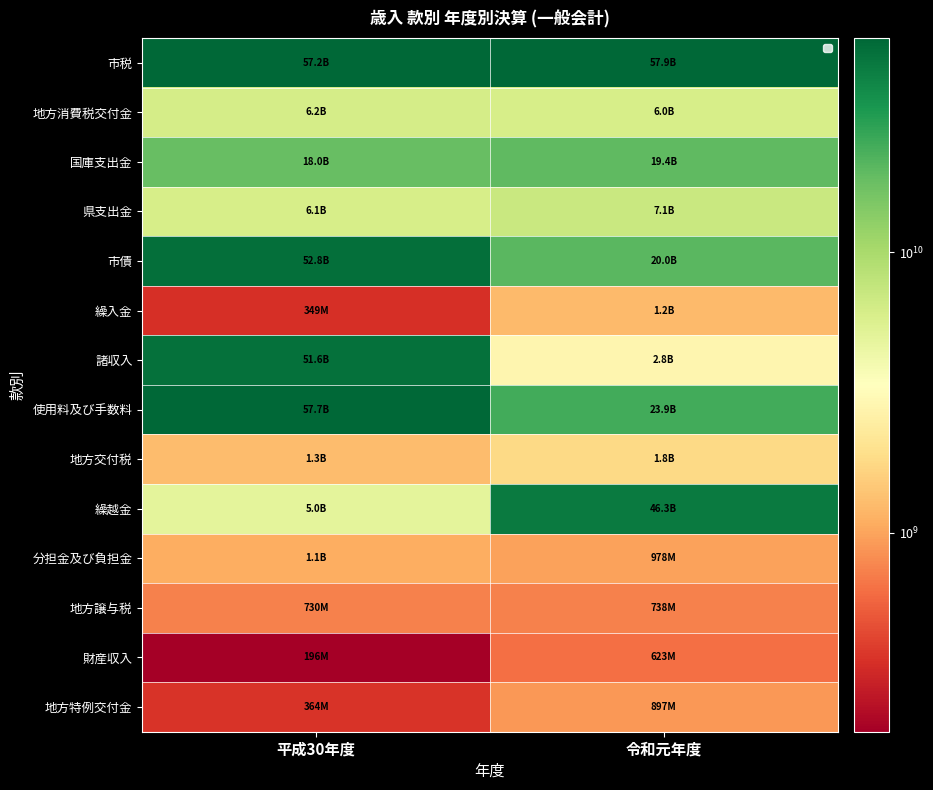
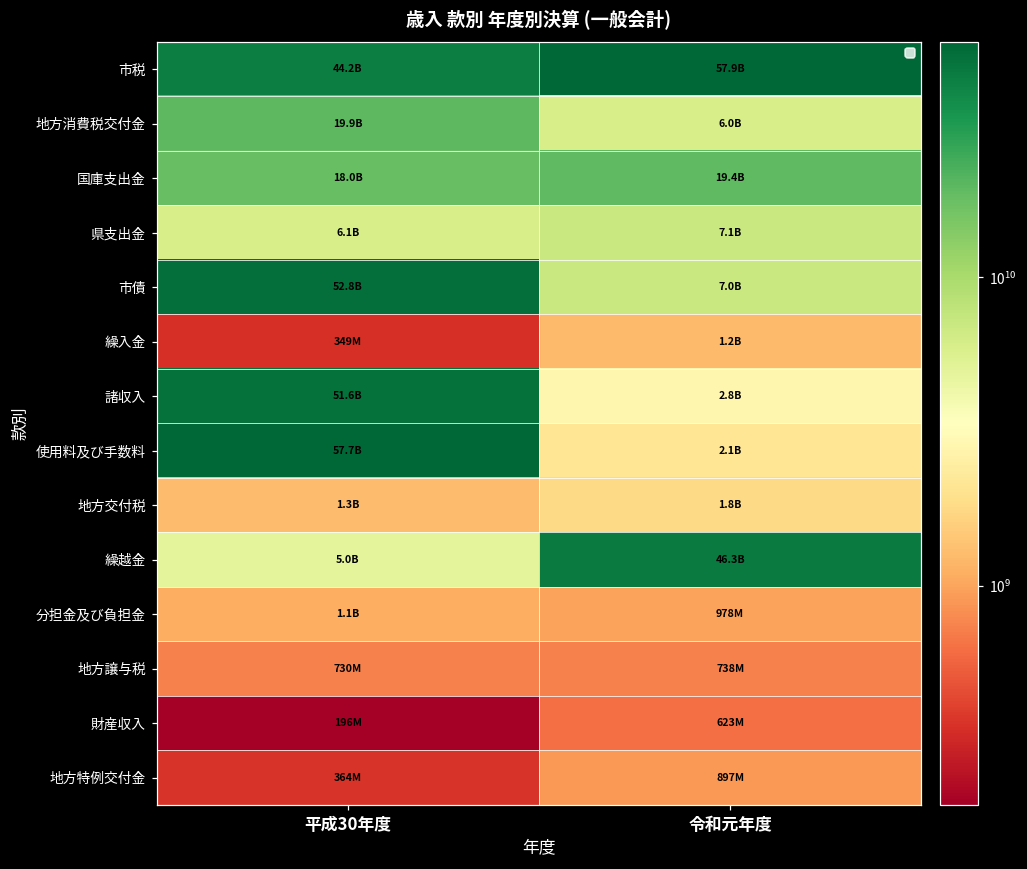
  {
    "市税": {
-     "平成30年度": "57.2B",
+     "平成30年度": "44.2B",
      "令和元年度": "57.9B"
    },
    "地方消費税交付金": {
-     "平成30年度": "6.2B",
+     "平成30年度": "19.9B",
      "令和元年度": "6.0B"
    },
    "国庫支出金": {
      "平成30年度": "18.0B",
      "令和元年度": "19.4B"
    },
    "県支出金": {
      "平成30年度": "6.1B",
      "令和元年度": "7.1B"
    },
    "市債": {
      "平成30年度": "52.8B",
-     "令和元年度": "20.0B"
+     "令和元年度": "7.0B"
    },
    "繰入金": {
      "平成30年度": "349M",
      "令和元年度": "1.2B"
    },
    "諸収入": {
      "平成30年度": "51.6B",
      "令和元年度": "2.8B"
    },
    "使用料及び手数料": {
      "平成30年度": "57.7B",
-     "令和元年度": "23.9B"
+     "令和元年度": "2.1B"
    },
    "地方交付税": {
      "平成30年度": "1.3B",
      "令和元年度": "1.8B"
    },
    "繰越金": {
      "平成30年度": "5.0B",
      "令和元年度": "46.3B"
    },
    "分担金及び負担金": {
      "平成30年度": "1.1B",
      "令和元年度": "978M"
    },
    "地方譲与税": {
      "平成30年度": "730M",
      "令和元年度": "738M"
    },
    "財産収入": {
      "平成30年度": "196M",
      "令和元年度": "623M"
    },
    "地方特例交付金": {
      "平成30年度": "364M",
      "令和元年度": "897M"
    }
  }
